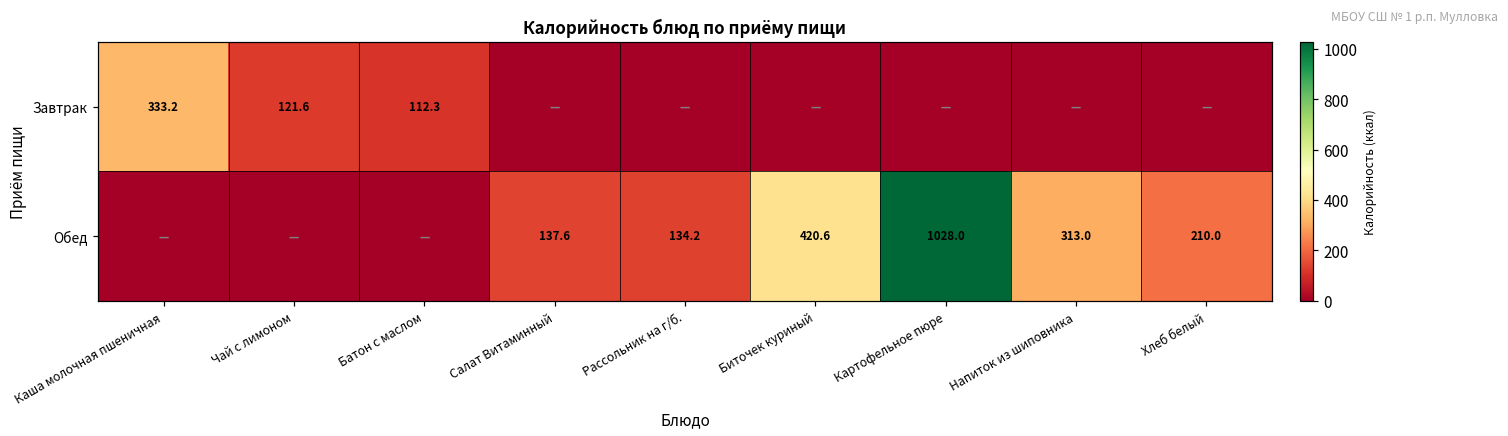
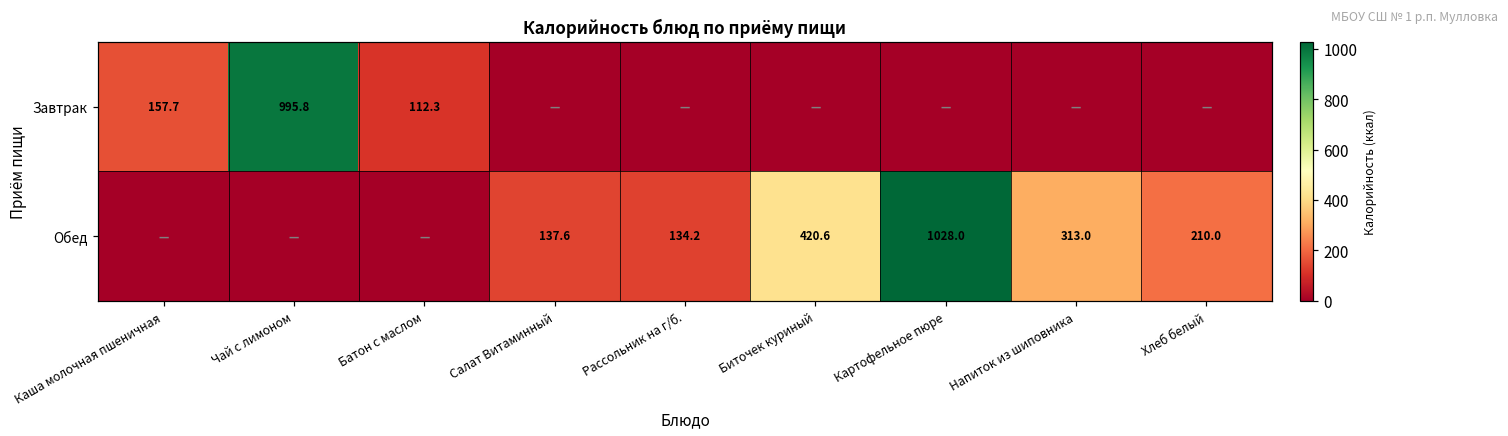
  {
    "Завтрак": {
-     "Каша молочная пшеничная": 333.2,
-     "Чай с лимоном": 121.6,
+     "Каша молочная пшеничная": 157.7,
+     "Чай с лимоном": 995.8,
      "Батон с маслом": 112.3
    },
    "Обед": {
      "Салат Витаминный": 137.6,
      "Рассольник на г/б.": 134.2,
      "Биточек куриный": 420.6,
      "Картофельное пюре": 1028.0,
      "Напиток из шиповника": 313.0,
      "Хлеб белый": 210.0
    }
  }
